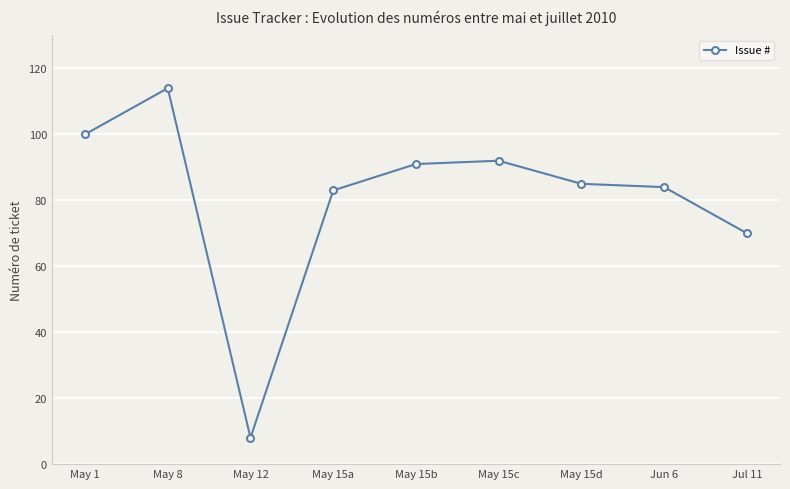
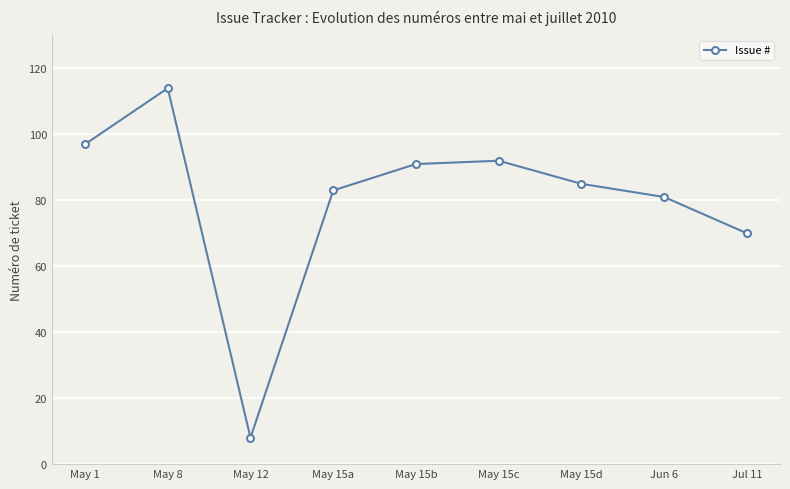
  {
-   "May 1": 100,
+   "May 1": 97,
    "May 8": 114,
    "May 12": 8,
    "May 15a": 83,
    "May 15b": 91,
    "May 15c": 92,
    "May 15d": 85,
-   "Jun 6": 84,
+   "Jun 6": 81,
    "Jul 11": 70
  }
